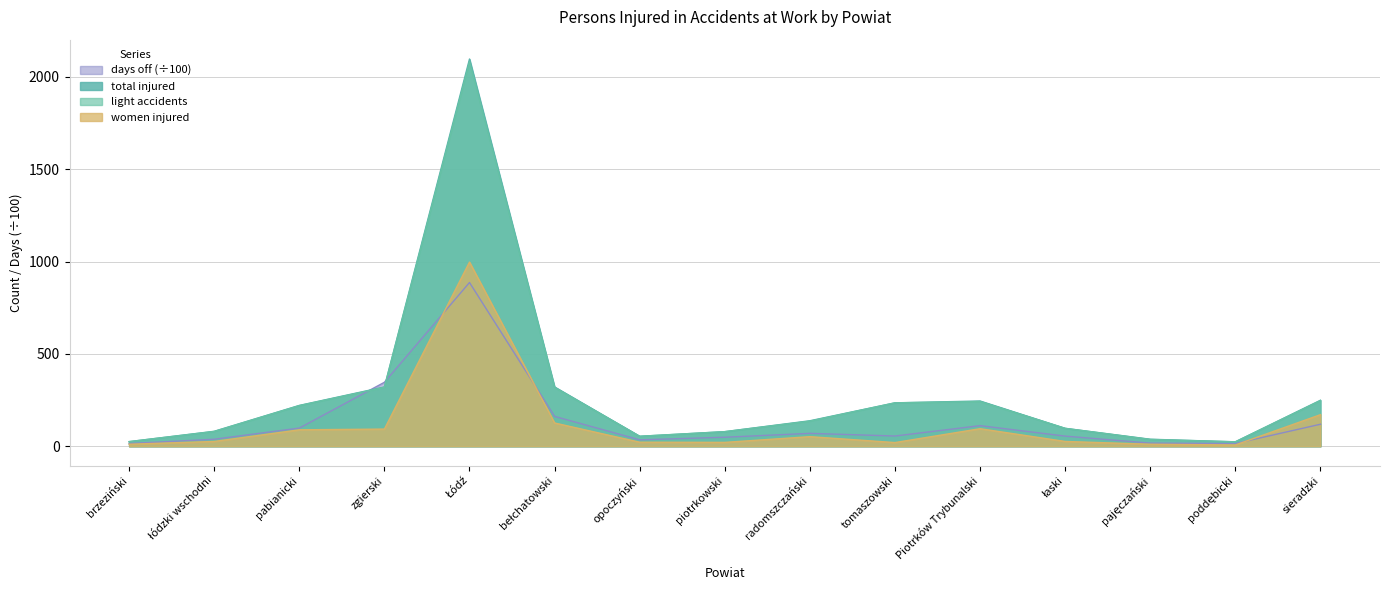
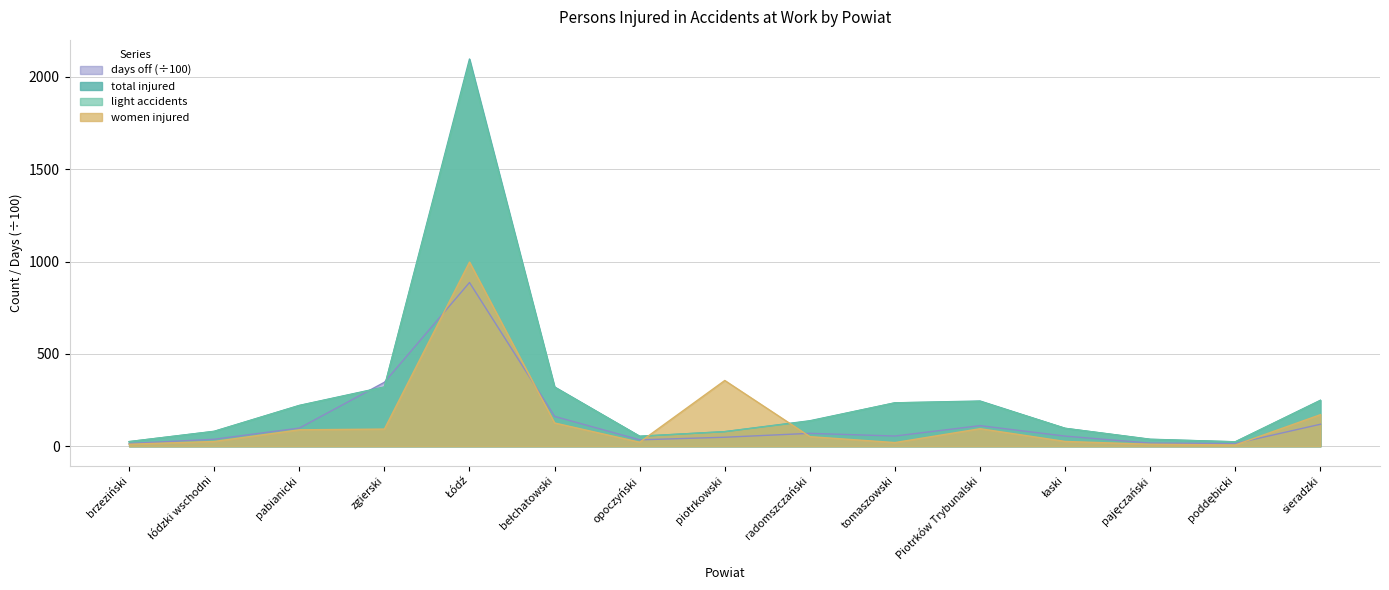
  {
    "days off (÷100)": {
      "zgierski": 350,
      "Łódź": 890,
      "bełchatowski": 160,
      "piotrkowski": 50,
      "radomszczański": 70,
      "tomaszowski": 60,
      "Piotrków Trybunalski": 110,
      "łaski": 50,
      "sieradzki": 120
    },
    "women injured": {
      "zgierski": 90,
      "Łódź": 1000,
      "bełchatowski": 130,
-     "piotrkowski": 20,
+     "piotrkowski": 360,
      "radomszczański": 50,
      "tomaszowski": 20,
      "Piotrków Trybunalski": 100,
      "łaski": 30,
      "sieradzki": 170
    }
  }
